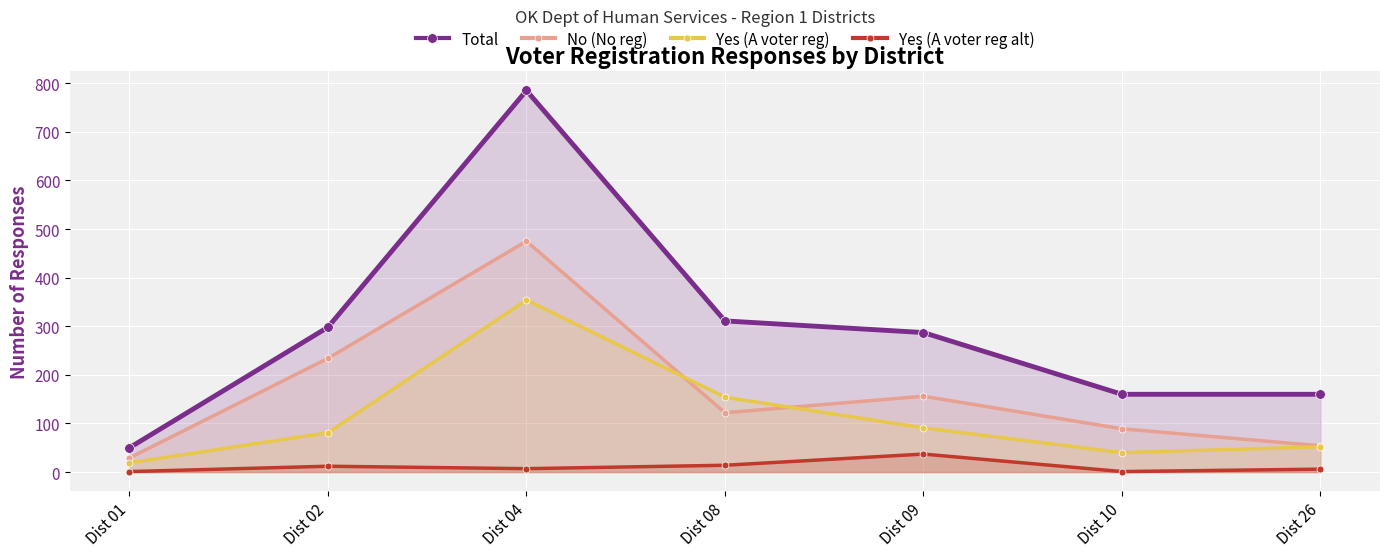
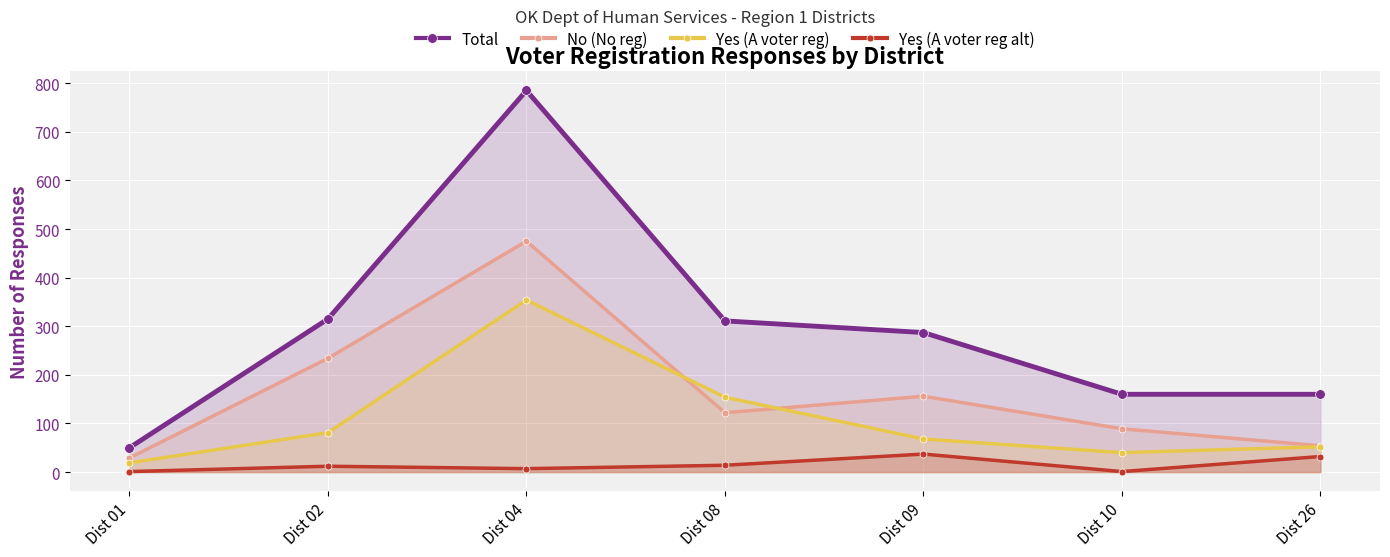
  {
    "Total": {
      "Dist 01": 50,
-     "Dist 02": 300,
+     "Dist 02": 320,
      "Dist 04": 790,
      "Dist 08": 310,
      "Dist 09": 290,
      "Dist 10": 160,
      "Dist 26": 160
    },
    "No (No reg)": {
      "Dist 01": 30,
      "Dist 02": 230,
      "Dist 04": 480,
      "Dist 08": 120,
      "Dist 09": 160,
      "Dist 10": 90
    },
    "Yes (A voter reg)": {
      "Dist 01": 20,
      "Dist 02": 80,
      "Dist 04": 350,
      "Dist 08": 150,
-     "Dist 09": 90,
+     "Dist 09": 70,
      "Dist 10": 40
    },
    "Yes (A voter reg alt)": {
      "Dist 01": 0,
      "Dist 02": 10,
      "Dist 04": 10,
      "Dist 08": 10,
      "Dist 09": 40,
      "Dist 10": 0,
-     "Dist 26": 10
+     "Dist 26": 30
    }
  }
